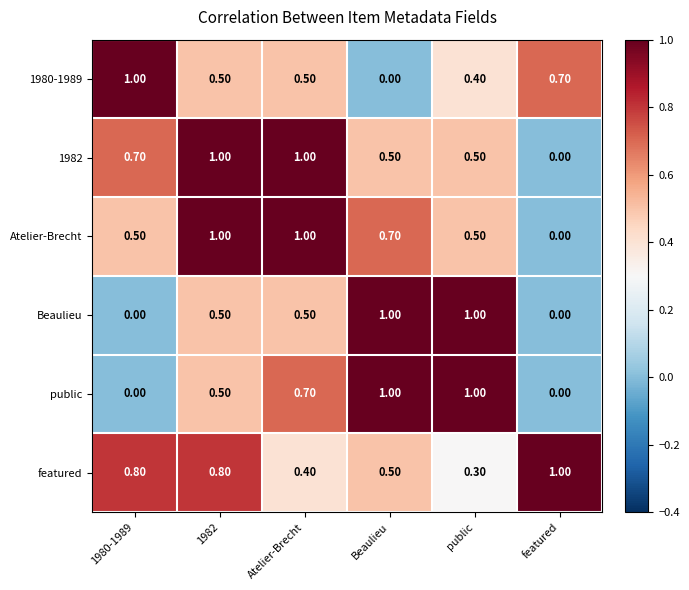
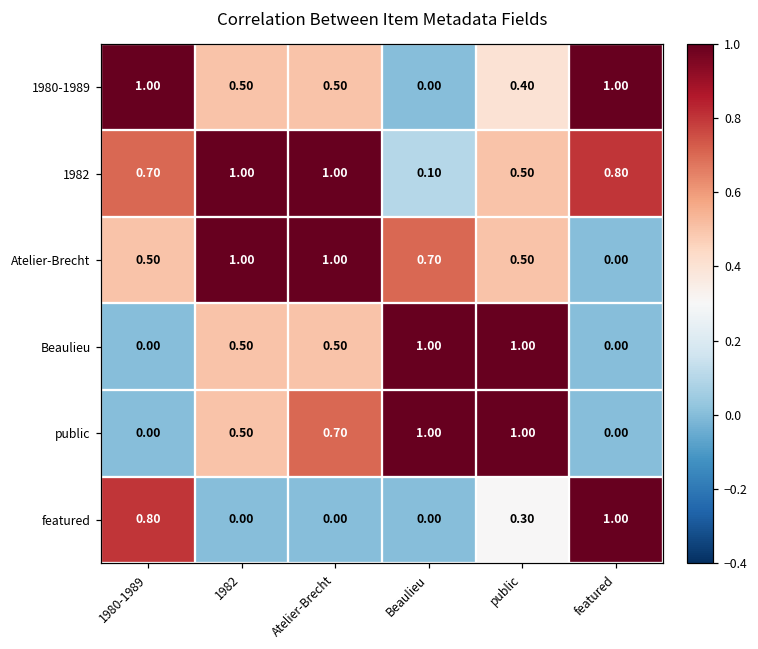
  {
    "1980-1989": {
      "1980-1989": 1.00,
      "1982": 0.50,
      "Atelier-Brecht": 0.50,
      "Beaulieu": 0.00,
      "public": 0.40,
-     "featured": 0.70
+     "featured": 1.00
    },
    "1982": {
      "1980-1989": 0.70,
      "1982": 1.00,
      "Atelier-Brecht": 1.00,
-     "Beaulieu": 0.50,
+     "Beaulieu": 0.10,
      "public": 0.50,
-     "featured": 0.00
+     "featured": 0.80
    },
    "Atelier-Brecht": {
      "1980-1989": 0.50,
      "1982": 1.00,
      "Atelier-Brecht": 1.00,
      "Beaulieu": 0.70,
      "public": 0.50,
      "featured": 0.00
    },
    "Beaulieu": {
      "1980-1989": 0.00,
      "1982": 0.50,
      "Atelier-Brecht": 0.50,
      "Beaulieu": 1.00,
      "public": 1.00,
      "featured": 0.00
    },
    "public": {
      "1980-1989": 0.00,
      "1982": 0.50,
      "Atelier-Brecht": 0.70,
      "Beaulieu": 1.00,
      "public": 1.00,
      "featured": 0.00
    },
    "featured": {
      "1980-1989": 0.80,
-     "1982": 0.80,
-     "Atelier-Brecht": 0.40,
-     "Beaulieu": 0.50,
+     "1982": 0.00,
+     "Atelier-Brecht": 0.00,
+     "Beaulieu": 0.00,
      "public": 0.30,
      "featured": 1.00
    }
  }
